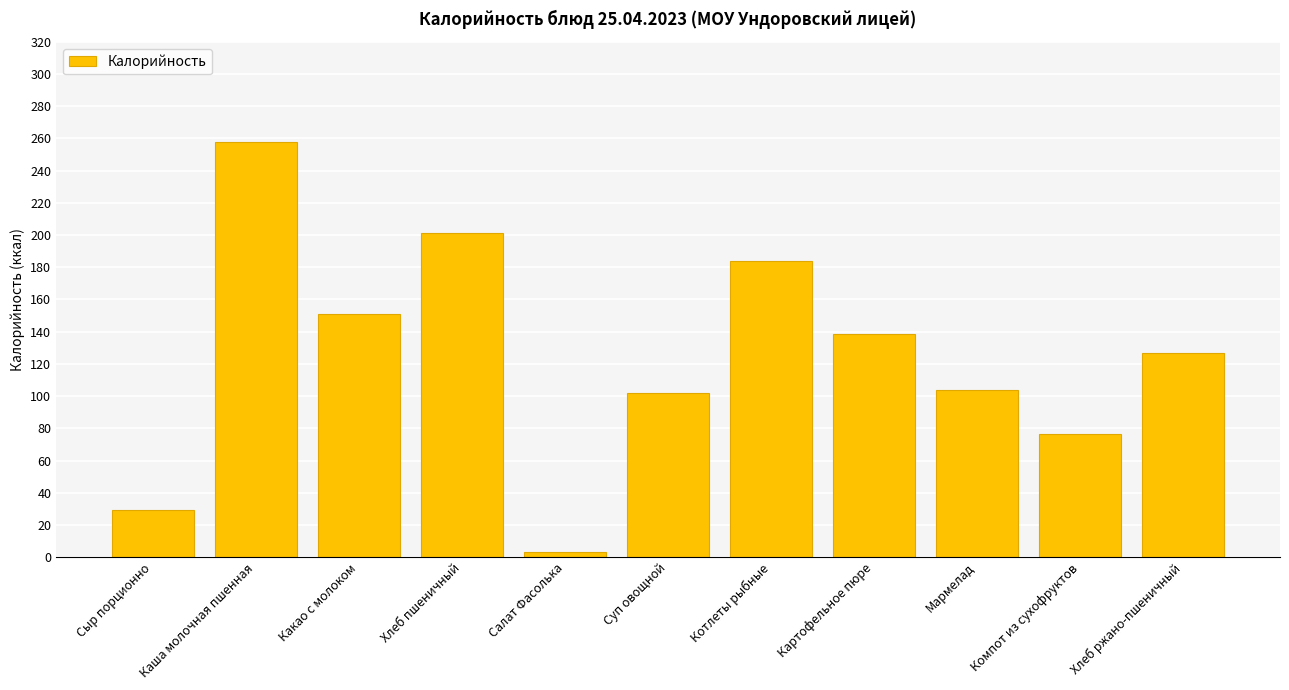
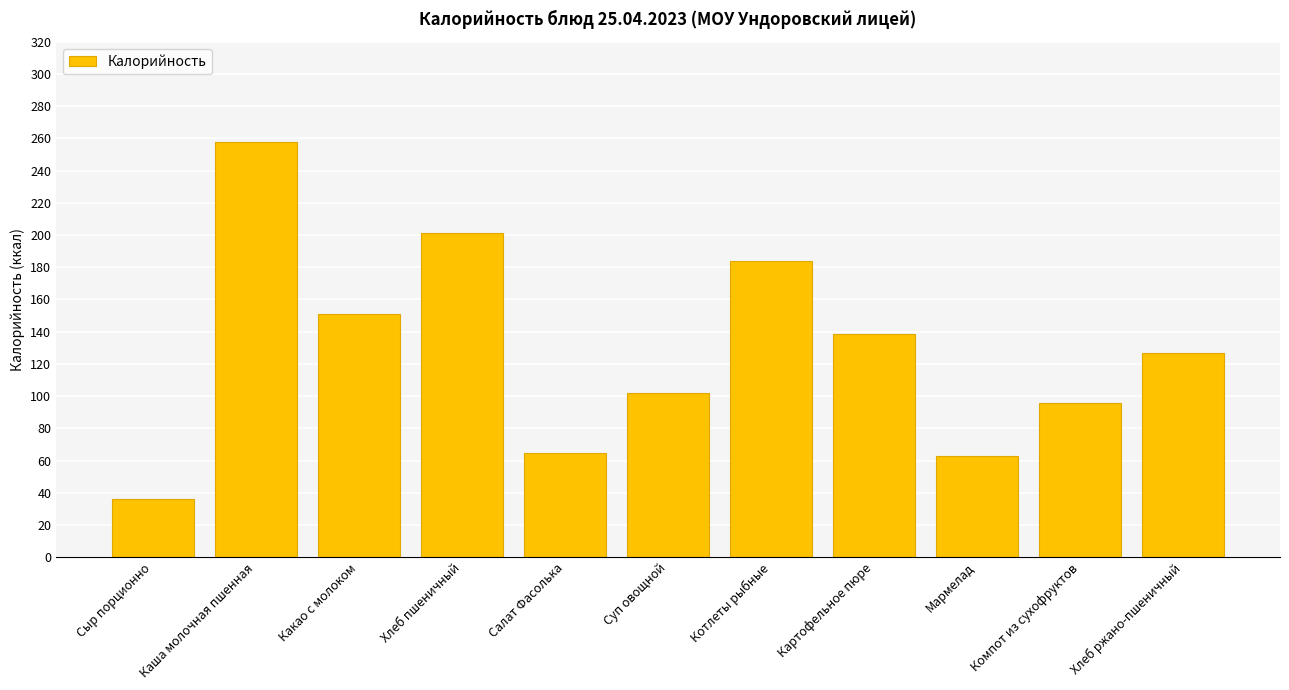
  {
-   "Сыр порционно": 29,
+   "Сыр порционно": 36,
    "Каша молочная пшенная": 258,
    "Какао с молоком": 151,
    "Хлеб пшеничный": 201,
-   "Салат Фасолька": 3,
+   "Салат Фасолька": 64,
    "Суп овощной": 102,
    "Котлеты рыбные": 184,
    "Картофельное пюре": 139,
-   "Мармелад": 104,
-   "Компот из сухофруктов": 77,
+   "Мармелад": 63,
+   "Компот из сухофруктов": 96,
    "Хлеб ржано-пшеничный": 127
  }
